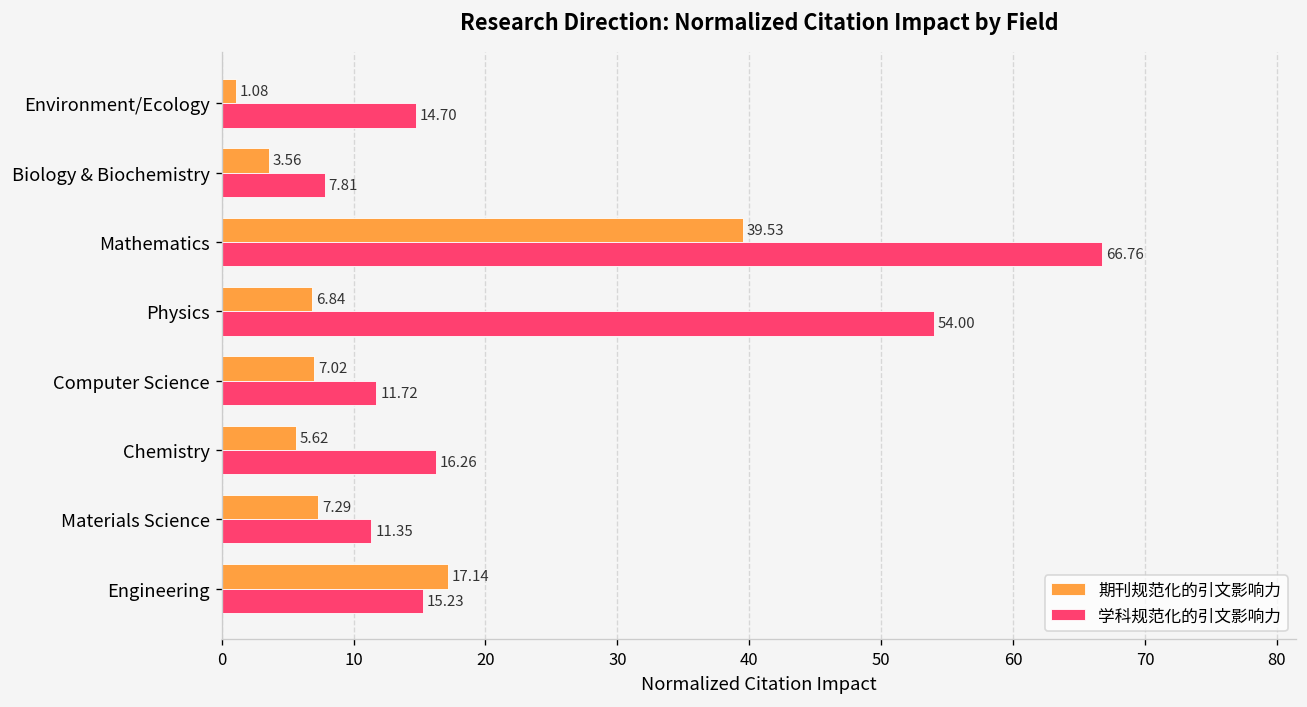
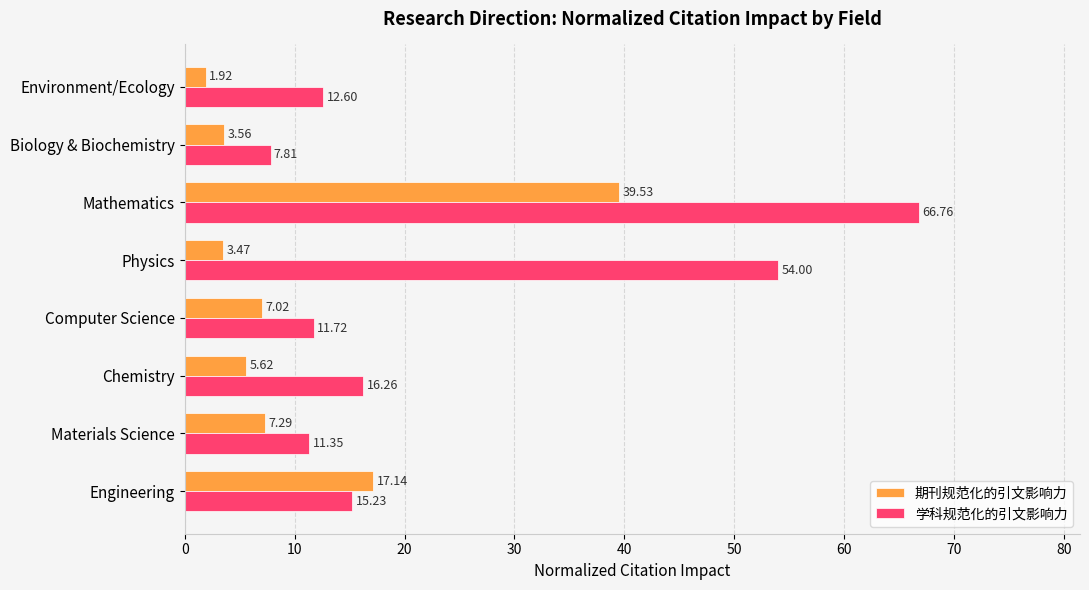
  {
    "期刊规范化的引文影响力": {
-     "Environment/Ecology": 1.08,
+     "Environment/Ecology": 1.92,
      "Biology & Biochemistry": 3.56,
      "Mathematics": 39.53,
-     "Physics": 6.84,
+     "Physics": 3.47,
      "Computer Science": 7.02,
      "Chemistry": 5.62,
      "Materials Science": 7.29,
      "Engineering": 17.14
    },
    "学科规范化的引文影响力": {
-     "Environment/Ecology": 14.70,
+     "Environment/Ecology": 12.60,
      "Biology & Biochemistry": 7.81,
      "Mathematics": 66.76,
      "Physics": 54.00,
      "Computer Science": 11.72,
      "Chemistry": 16.26,
      "Materials Science": 11.35,
      "Engineering": 15.23
    }
  }
